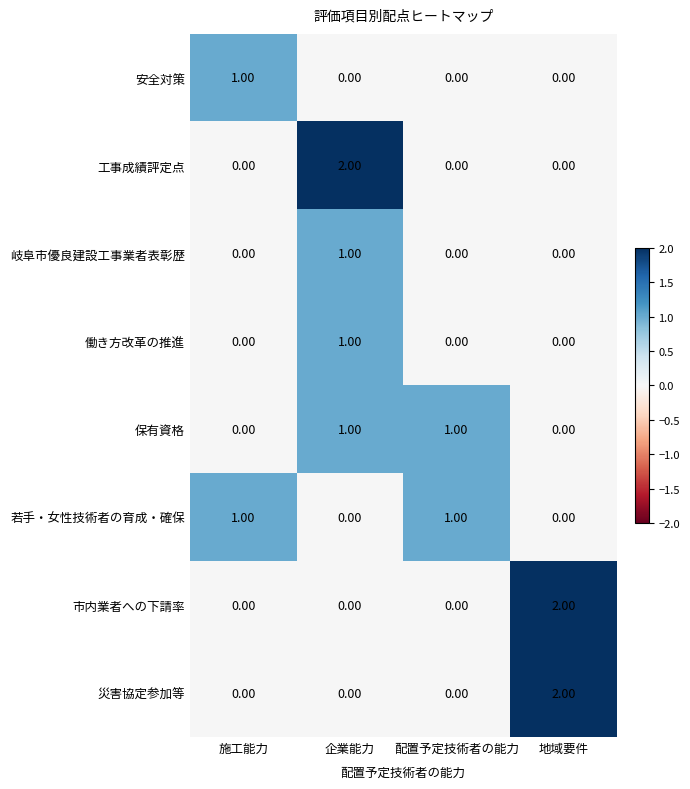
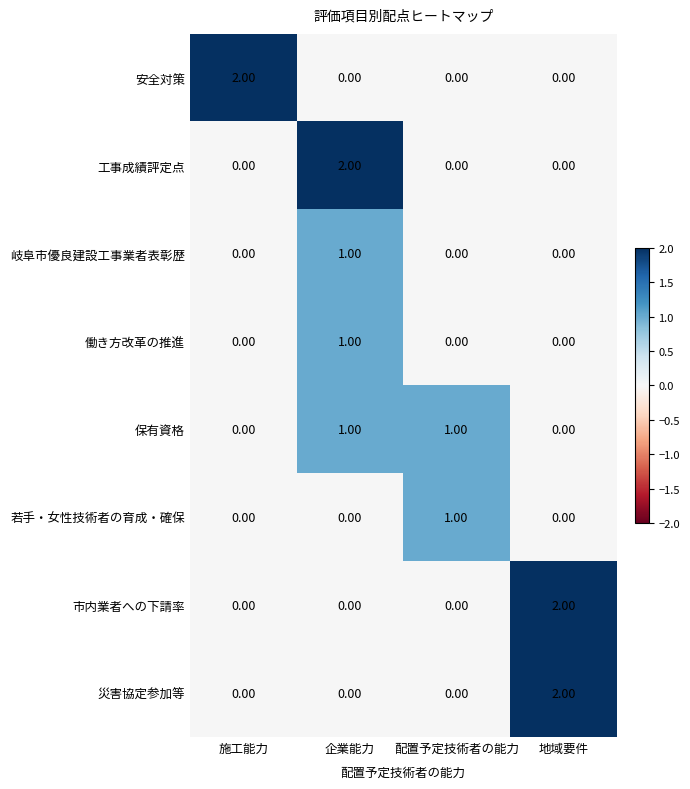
  {
    "安全対策": {
-     "施工能力": 1.00,
+     "施工能力": 2.00,
      "企業能力": 0.00,
      "配置予定技術者の能力": 0.00,
      "地域要件": 0.00
    },
    "工事成績評定点": {
      "施工能力": 0.00,
      "企業能力": 2.00,
      "配置予定技術者の能力": 0.00,
      "地域要件": 0.00
    },
    "岐阜市優良建設工事業者表彰歴": {
      "施工能力": 0.00,
      "企業能力": 1.00,
      "配置予定技術者の能力": 0.00,
      "地域要件": 0.00
    },
    "働き方改革の推進": {
      "施工能力": 0.00,
      "企業能力": 1.00,
      "配置予定技術者の能力": 0.00,
      "地域要件": 0.00
    },
    "保有資格": {
      "施工能力": 0.00,
      "企業能力": 1.00,
      "配置予定技術者の能力": 1.00,
      "地域要件": 0.00
    },
    "若手・女性技術者の育成・確保": {
-     "施工能力": 1.00,
+     "施工能力": 0.00,
      "企業能力": 0.00,
      "配置予定技術者の能力": 1.00,
      "地域要件": 0.00
    },
    "市内業者への下請率": {
      "施工能力": 0.00,
      "企業能力": 0.00,
      "配置予定技術者の能力": 0.00,
      "地域要件": 2.00
    },
    "災害協定参加等": {
      "施工能力": 0.00,
      "企業能力": 0.00,
      "配置予定技術者の能力": 0.00,
      "地域要件": 2.00
    }
  }
